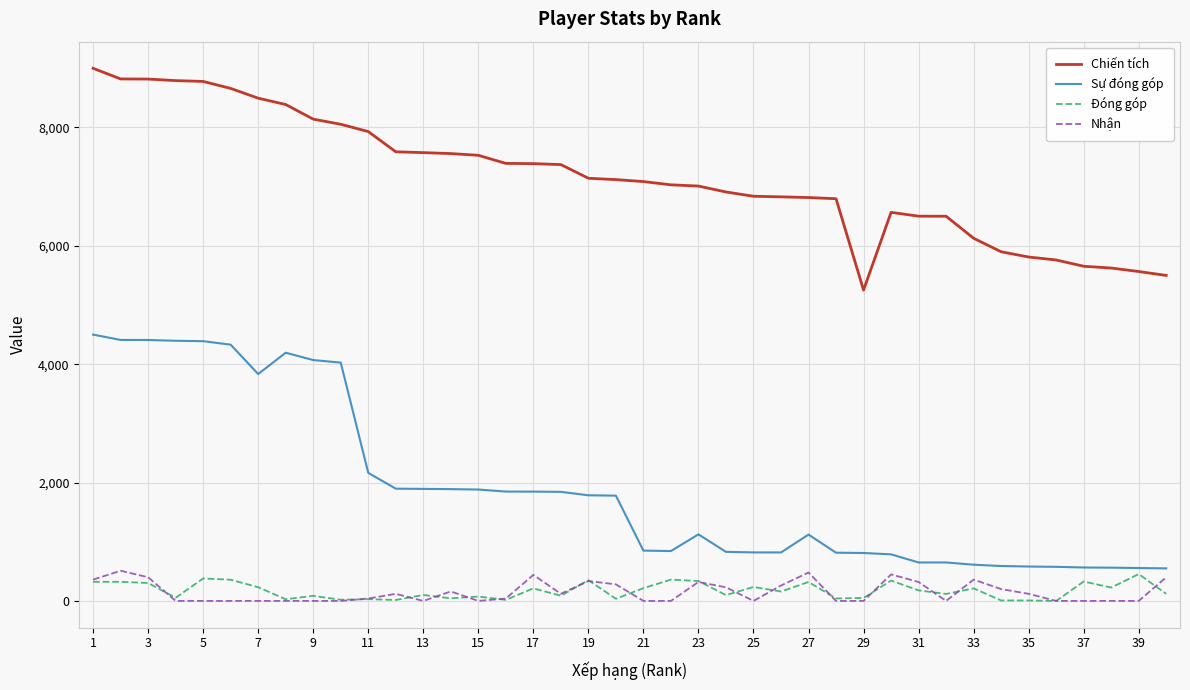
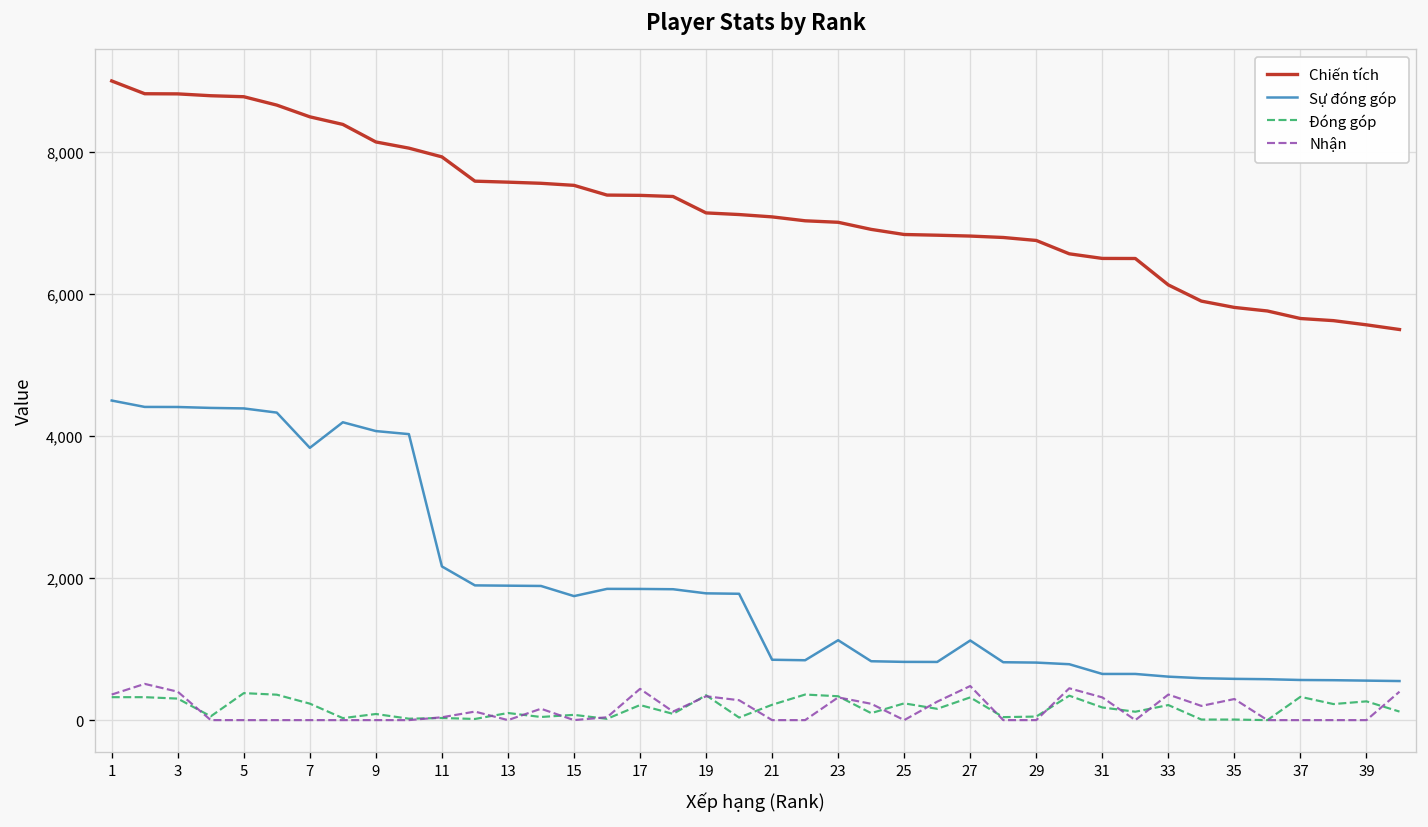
  {
    "Chiến tích": {
      "1": "9,000",
      "3": "8,800",
      "5": "8,800",
      "7": "8,500",
      "9": "8,100",
      "11": "7,900",
      "13": "7,600",
      "15": "7,500",
      "17": "7,400",
      "19": "7,100",
      "21": "7,100",
      "23": "7,000",
      "25": "6,800",
      "27": "6,800",
-     "29": "5,300",
+     "29": "6,800",
      "31": "6,500",
      "33": "6,100",
      "35": "5,800",
      "37": "5,700",
      "39": "5,600"
    },
    "Sự đóng góp": {
      "1": "4,500",
      "3": "4,400",
      "5": "4,400",
      "7": "3,800",
      "9": "4,100",
      "11": "2,200",
      "13": "1,900",
-     "15": "1,900",
+     "15": "1,700",
      "17": "1,800",
      "19": "1,800",
      "21": "900",
      "23": "1,100",
      "25": "800",
      "27": "1,100",
      "29": "800",
      "31": "700",
      "33": "600",
      "35": "600",
      "37": "600",
      "39": "600"
    },
    "Đóng góp": {
      "3": "300",
      "5": "400",
      "7": "200",
      "9": "100",
      "13": "100",
      "15": "100",
      "17": "200",
      "21": "200",
      "25": "200",
      "27": "300",
      "29": "100",
      "31": "200",
      "33": "200",
      "35": "0",
      "37": "300",
-     "39": "500"
+     "39": "300"
    },
    "Nhận": {
      "3": "400",
      "5": "0",
      "7": "0",
      "9": "0",
      "13": "0",
      "15": "0",
      "17": "400",
      "21": "0",
      "25": "0",
      "27": "500",
      "29": "0",
      "31": "300",
      "33": "400",
-     "35": "100",
+     "35": "300",
      "37": "0",
      "39": "0"
    }
  }
